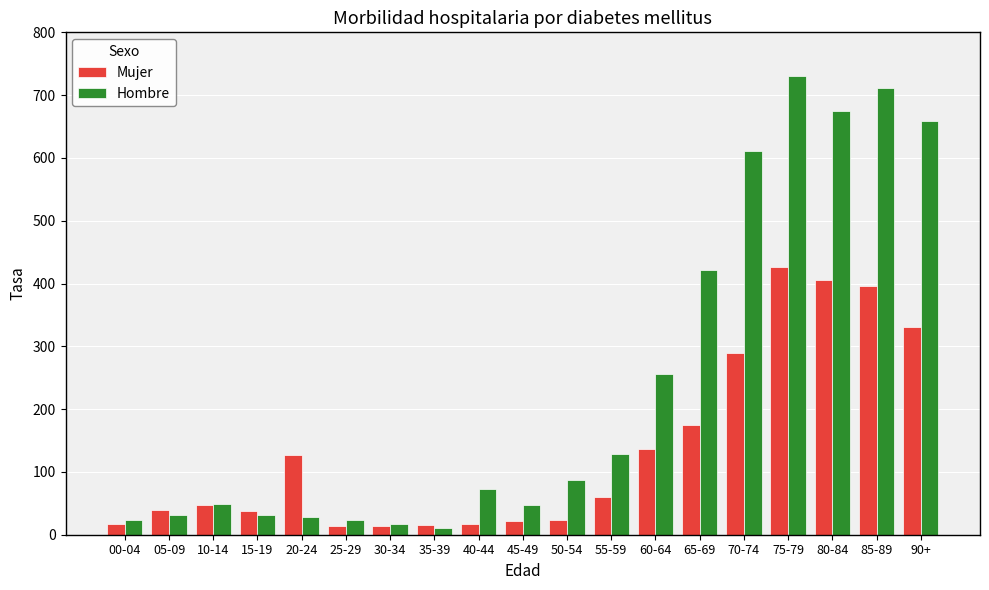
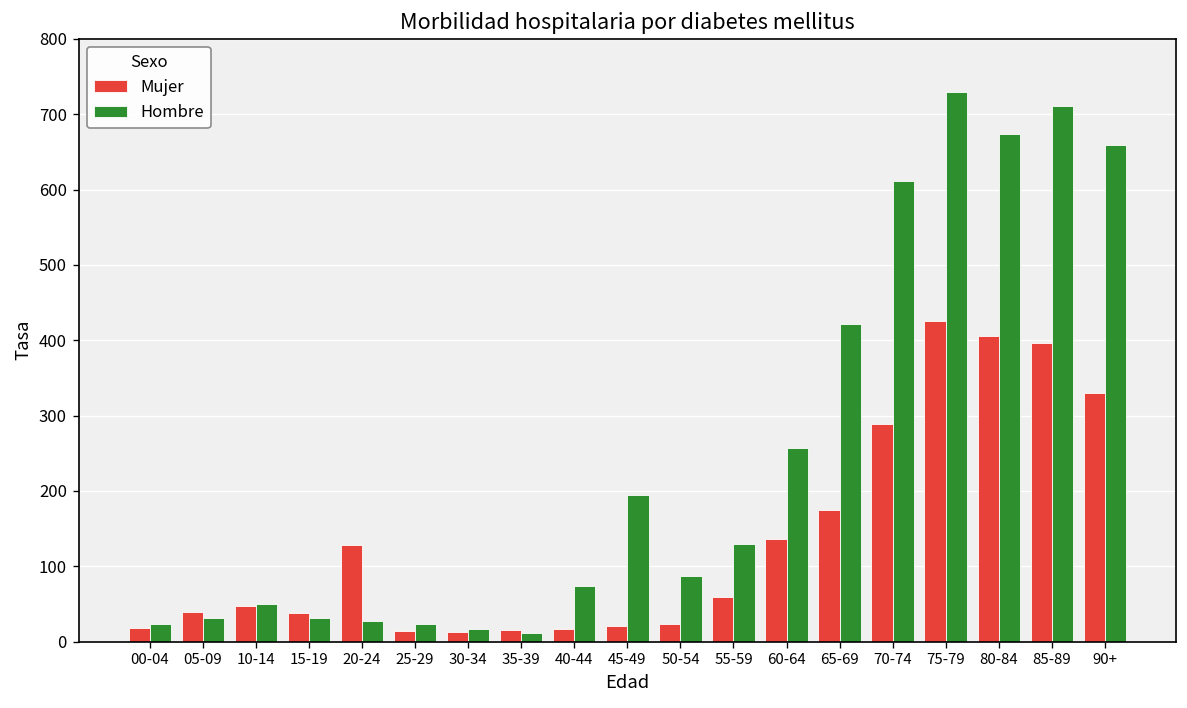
  {
    "Mujer": {
      "00-04": 20,
      "05-09": 40,
      "10-14": 50,
      "15-19": 40,
      "20-24": 130,
      "25-29": 10,
      "30-34": 10,
      "35-39": 20,
      "40-44": 20,
      "45-49": 20,
      "50-54": 20,
      "55-59": 60,
      "60-64": 140,
      "65-69": 170,
      "70-74": 290,
      "75-79": 430,
      "80-84": 410,
      "85-89": 400,
      "90+": 330
    },
    "Hombre": {
      "00-04": 20,
      "05-09": 30,
      "10-14": 50,
      "15-19": 30,
      "20-24": 30,
      "25-29": 20,
      "30-34": 20,
      "35-39": 10,
      "40-44": 70,
-     "45-49": 50,
+     "45-49": 190,
      "50-54": 90,
      "55-59": 130,
      "60-64": 260,
      "65-69": 420,
      "70-74": 610,
      "75-79": 730,
      "80-84": 670,
      "85-89": 710,
      "90+": 660
    }
  }
